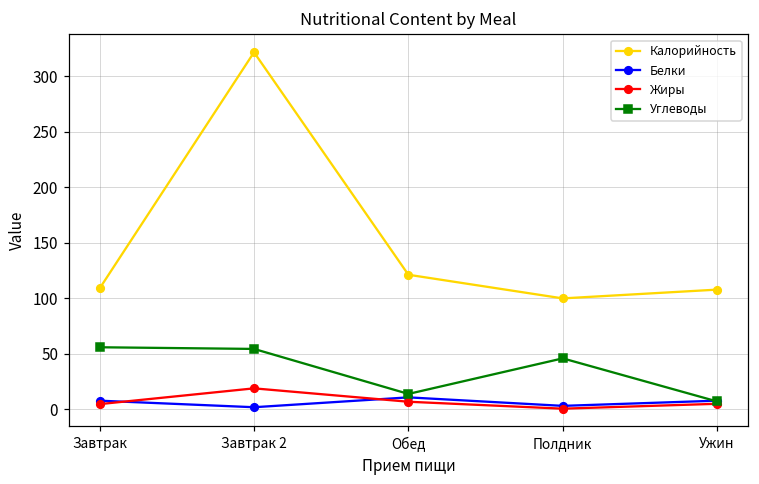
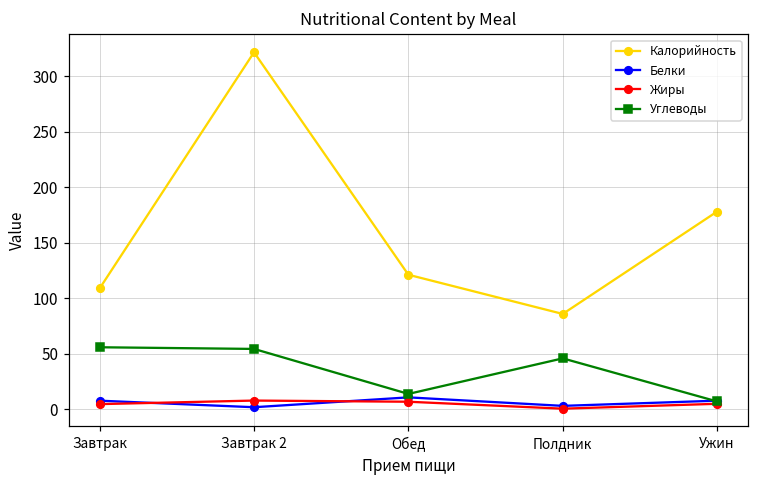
  {
    "Калорийность": {
      "Завтрак": 109,
      "Завтрак 2": 322,
      "Обед": 121,
-     "Полдник": 100,
-     "Ужин": 108
+     "Полдник": 86,
+     "Ужин": 178
    },
    "Белки": {
      "Завтрак": 8,
      "Завтрак 2": 2,
      "Обед": 11
    },
    "Жиры": {
      "Завтрак": 5,
-     "Завтрак 2": 19,
+     "Завтрак 2": 8,
      "Обед": 7
    },
    "Углеводы": {
      "Завтрак": 56,
      "Завтрак 2": 55,
      "Обед": 14,
      "Полдник": 46
    }
  }
